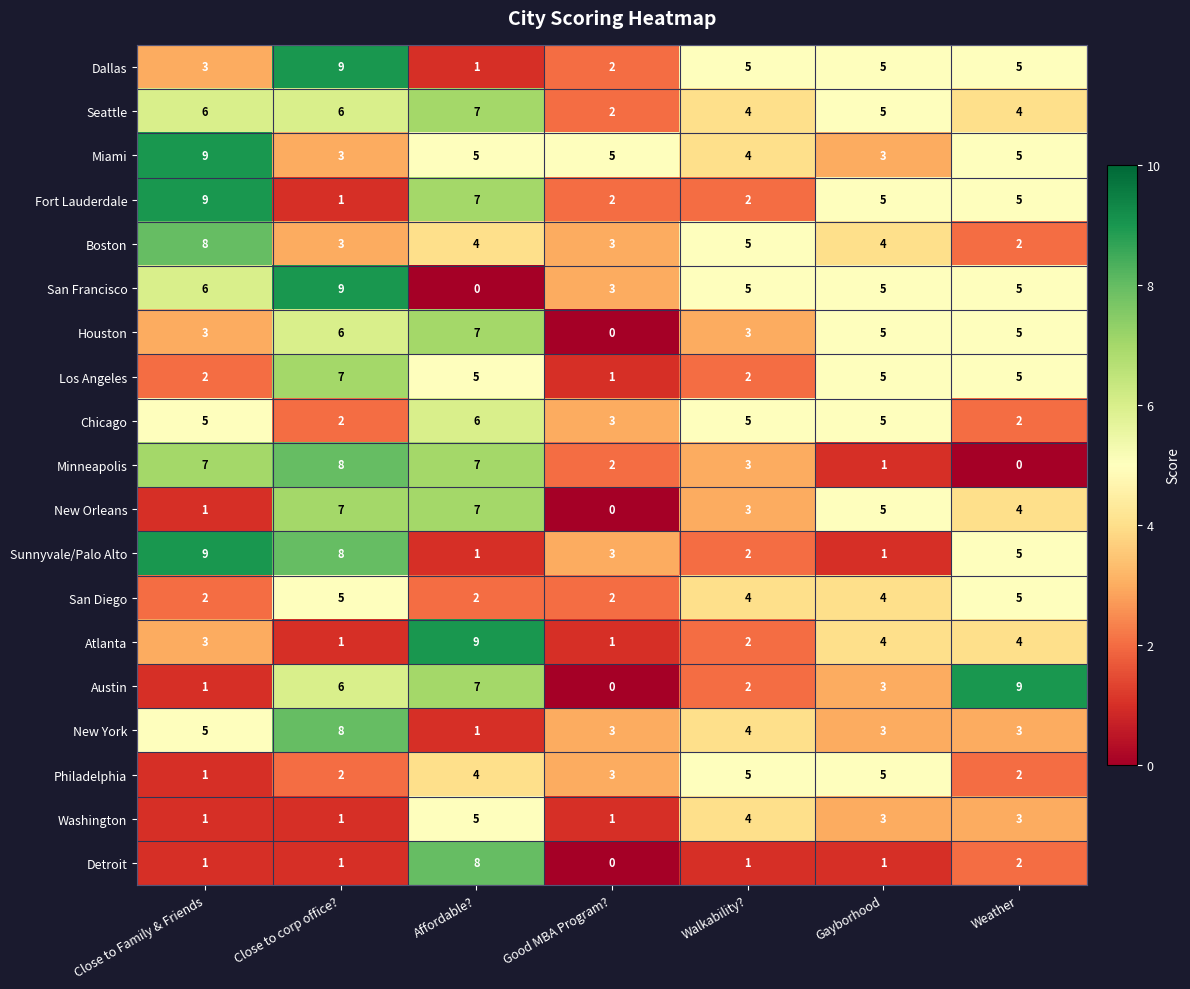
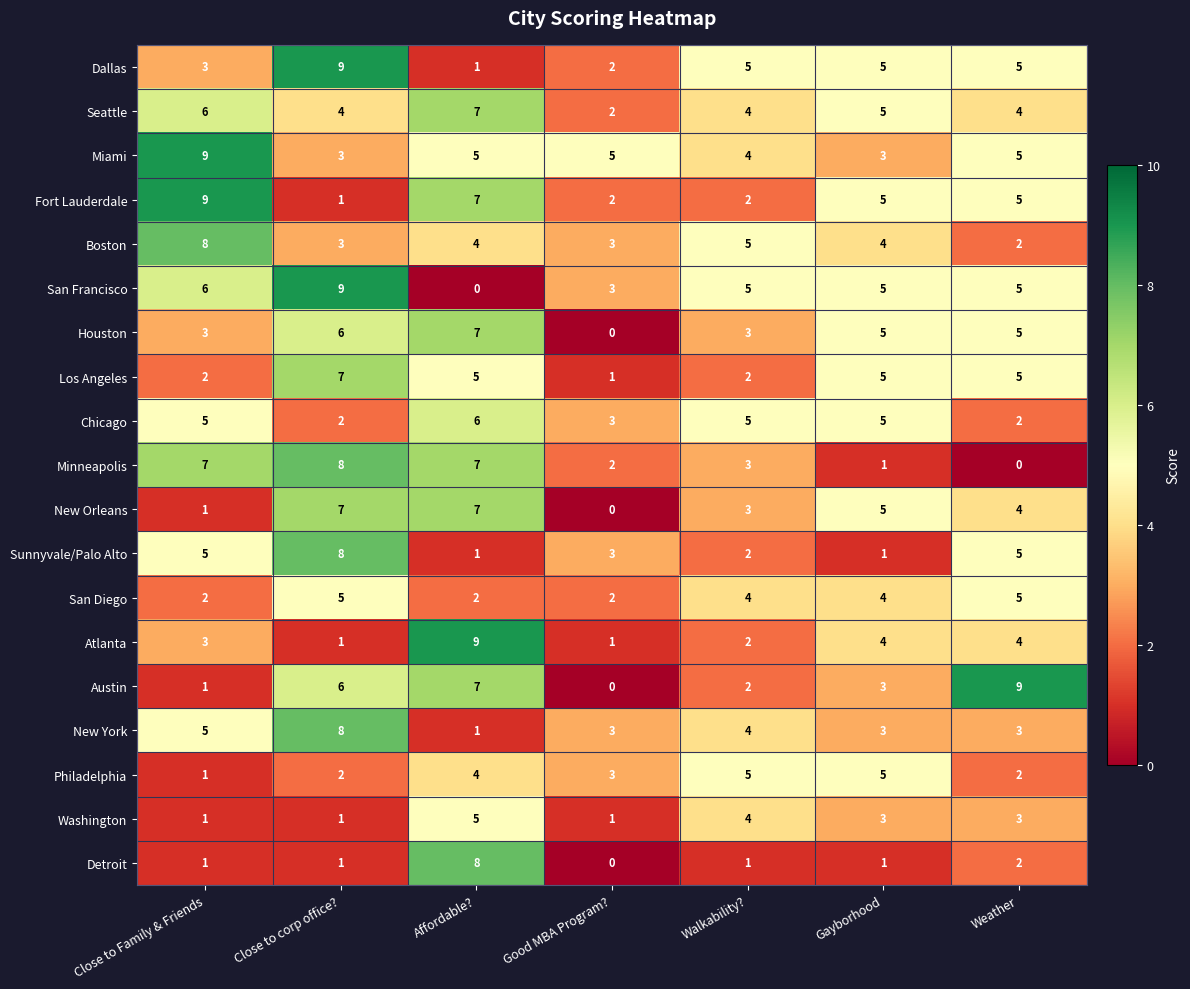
  {
    "Dallas": {
      "Close to Family & Friends": 3,
      "Close to corp office?": 9,
      "Affordable?": 1,
      "Good MBA Program?": 2,
      "Walkability?": 5,
      "Gayborhood": 5,
      "Weather": 5
    },
    "Seattle": {
      "Close to Family & Friends": 6,
-     "Close to corp office?": 6,
+     "Close to corp office?": 4,
      "Affordable?": 7,
      "Good MBA Program?": 2,
      "Walkability?": 4,
      "Gayborhood": 5,
      "Weather": 4
    },
    "Miami": {
      "Close to Family & Friends": 9,
      "Close to corp office?": 3,
      "Affordable?": 5,
      "Good MBA Program?": 5,
      "Walkability?": 4,
      "Gayborhood": 3,
      "Weather": 5
    },
    "Fort Lauderdale": {
      "Close to Family & Friends": 9,
      "Close to corp office?": 1,
      "Affordable?": 7,
      "Good MBA Program?": 2,
      "Walkability?": 2,
      "Gayborhood": 5,
      "Weather": 5
    },
    "Boston": {
      "Close to Family & Friends": 8,
      "Close to corp office?": 3,
      "Affordable?": 4,
      "Good MBA Program?": 3,
      "Walkability?": 5,
      "Gayborhood": 4,
      "Weather": 2
    },
    "San Francisco": {
      "Close to Family & Friends": 6,
      "Close to corp office?": 9,
      "Affordable?": 0,
      "Good MBA Program?": 3,
      "Walkability?": 5,
      "Gayborhood": 5,
      "Weather": 5
    },
    "Houston": {
      "Close to Family & Friends": 3,
      "Close to corp office?": 6,
      "Affordable?": 7,
      "Good MBA Program?": 0,
      "Walkability?": 3,
      "Gayborhood": 5,
      "Weather": 5
    },
    "Los Angeles": {
      "Close to Family & Friends": 2,
      "Close to corp office?": 7,
      "Affordable?": 5,
      "Good MBA Program?": 1,
      "Walkability?": 2,
      "Gayborhood": 5,
      "Weather": 5
    },
    "Chicago": {
      "Close to Family & Friends": 5,
      "Close to corp office?": 2,
      "Affordable?": 6,
      "Good MBA Program?": 3,
      "Walkability?": 5,
      "Gayborhood": 5,
      "Weather": 2
    },
    "Minneapolis": {
      "Close to Family & Friends": 7,
      "Close to corp office?": 8,
      "Affordable?": 7,
      "Good MBA Program?": 2,
      "Walkability?": 3,
      "Gayborhood": 1,
      "Weather": 0
    },
    "New Orleans": {
      "Close to Family & Friends": 1,
      "Close to corp office?": 7,
      "Affordable?": 7,
      "Good MBA Program?": 0,
      "Walkability?": 3,
      "Gayborhood": 5,
      "Weather": 4
    },
    "Sunnyvale/Palo Alto": {
-     "Close to Family & Friends": 9,
+     "Close to Family & Friends": 5,
      "Close to corp office?": 8,
      "Affordable?": 1,
      "Good MBA Program?": 3,
      "Walkability?": 2,
      "Gayborhood": 1,
      "Weather": 5
    },
    "San Diego": {
      "Close to Family & Friends": 2,
      "Close to corp office?": 5,
      "Affordable?": 2,
      "Good MBA Program?": 2,
      "Walkability?": 4,
      "Gayborhood": 4,
      "Weather": 5
    },
    "Atlanta": {
      "Close to Family & Friends": 3,
      "Close to corp office?": 1,
      "Affordable?": 9,
      "Good MBA Program?": 1,
      "Walkability?": 2,
      "Gayborhood": 4,
      "Weather": 4
    },
    "Austin": {
      "Close to Family & Friends": 1,
      "Close to corp office?": 6,
      "Affordable?": 7,
      "Good MBA Program?": 0,
      "Walkability?": 2,
      "Gayborhood": 3,
      "Weather": 9
    },
    "New York": {
      "Close to Family & Friends": 5,
      "Close to corp office?": 8,
      "Affordable?": 1,
      "Good MBA Program?": 3,
      "Walkability?": 4,
      "Gayborhood": 3,
      "Weather": 3
    },
    "Philadelphia": {
      "Close to Family & Friends": 1,
      "Close to corp office?": 2,
      "Affordable?": 4,
      "Good MBA Program?": 3,
      "Walkability?": 5,
      "Gayborhood": 5,
      "Weather": 2
    },
    "Washington": {
      "Close to Family & Friends": 1,
      "Close to corp office?": 1,
      "Affordable?": 5,
      "Good MBA Program?": 1,
      "Walkability?": 4,
      "Gayborhood": 3,
      "Weather": 3
    },
    "Detroit": {
      "Close to Family & Friends": 1,
      "Close to corp office?": 1,
      "Affordable?": 8,
      "Good MBA Program?": 0,
      "Walkability?": 1,
      "Gayborhood": 1,
      "Weather": 2
    }
  }
